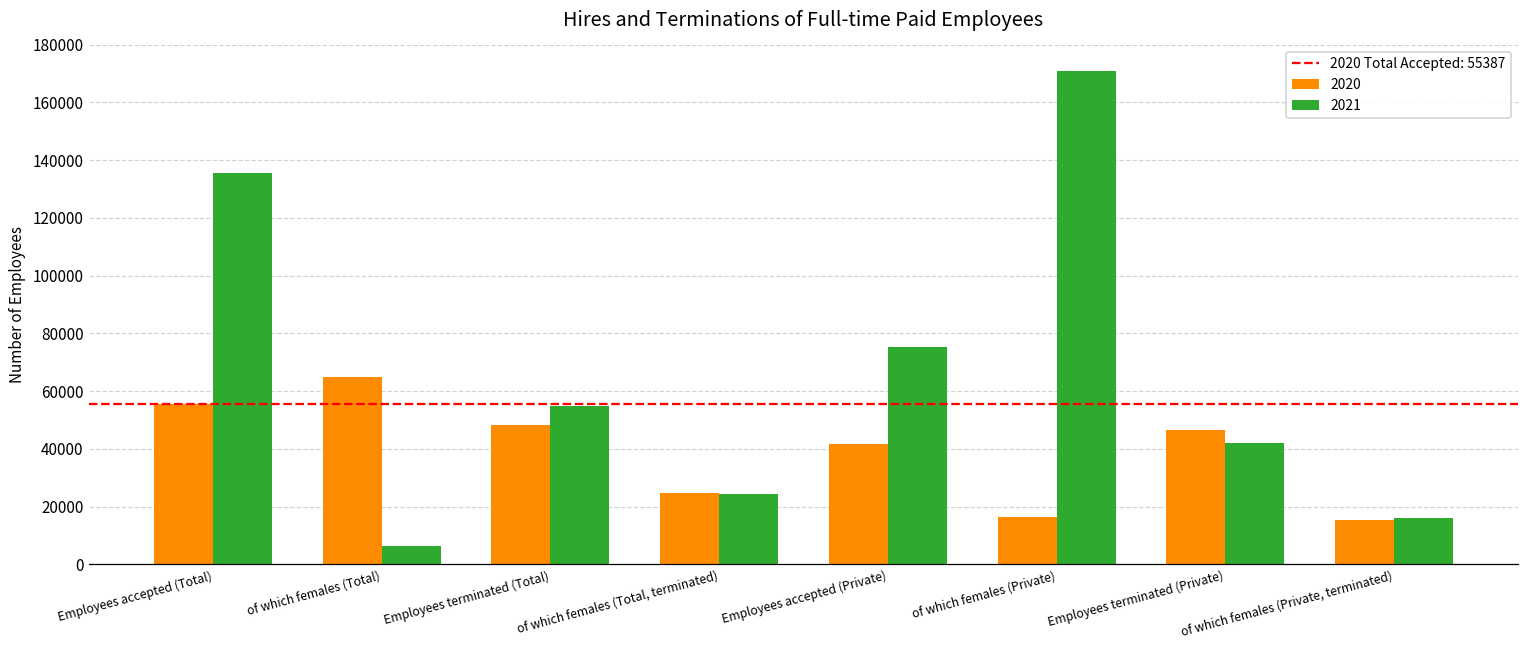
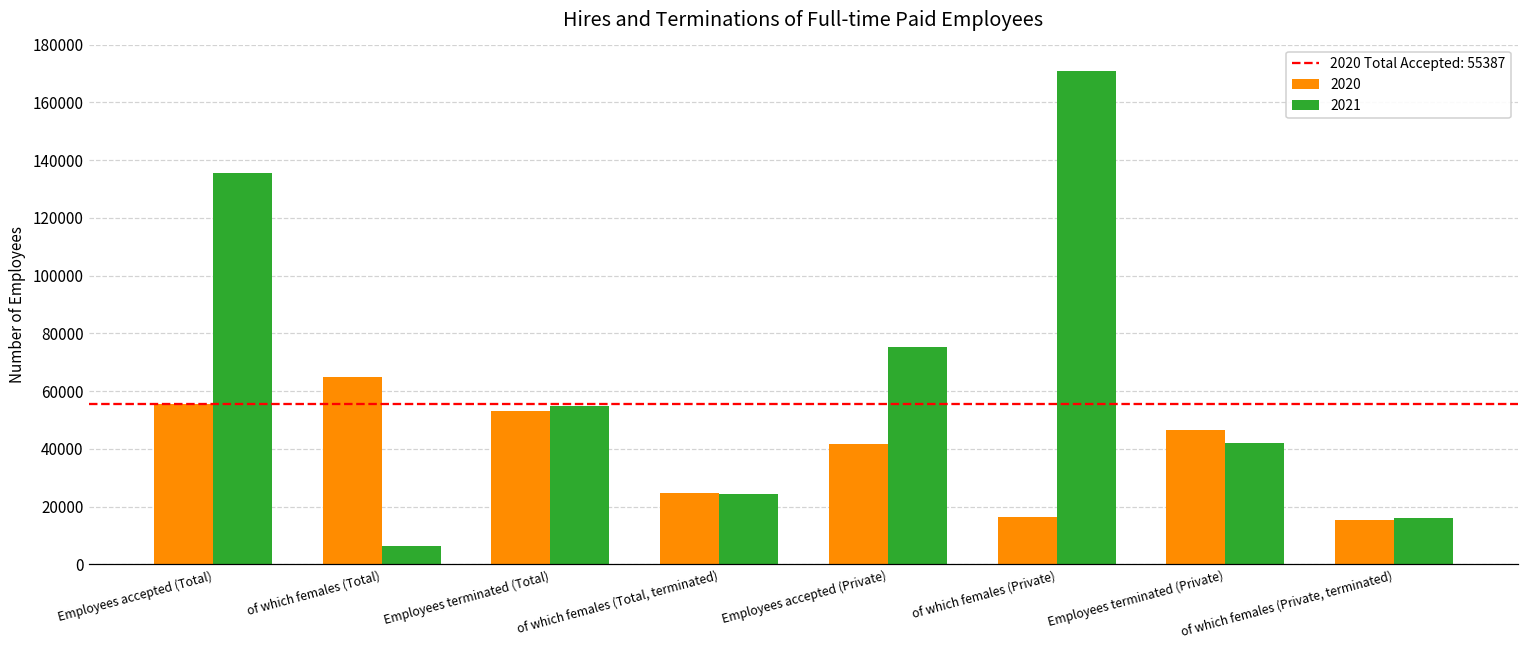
  {
    "2020": {
      "Employees accepted (Total)": 55000,
      "of which females (Total)": 65000,
-     "Employees terminated (Total)": 48000,
+     "Employees terminated (Total)": 53000,
      "of which females (Total, terminated)": 25000,
      "Employees accepted (Private)": 42000,
      "of which females (Private)": 16000,
      "Employees terminated (Private)": 46000,
      "of which females (Private, terminated)": 15000
    },
    "2021": {
      "Employees accepted (Total)": 136000,
      "of which females (Total)": 6000,
      "Employees terminated (Total)": 55000,
      "of which females (Total, terminated)": 24000,
      "Employees accepted (Private)": 75000,
      "of which females (Private)": 171000,
      "Employees terminated (Private)": 42000,
      "of which females (Private, terminated)": 16000
    }
  }
